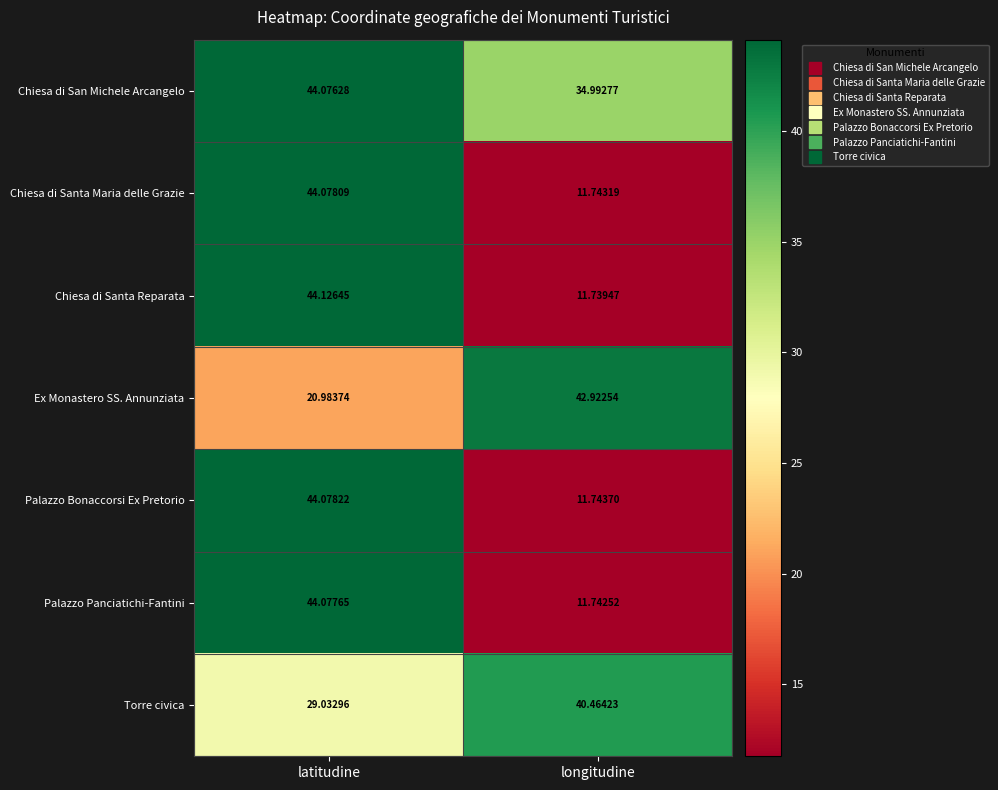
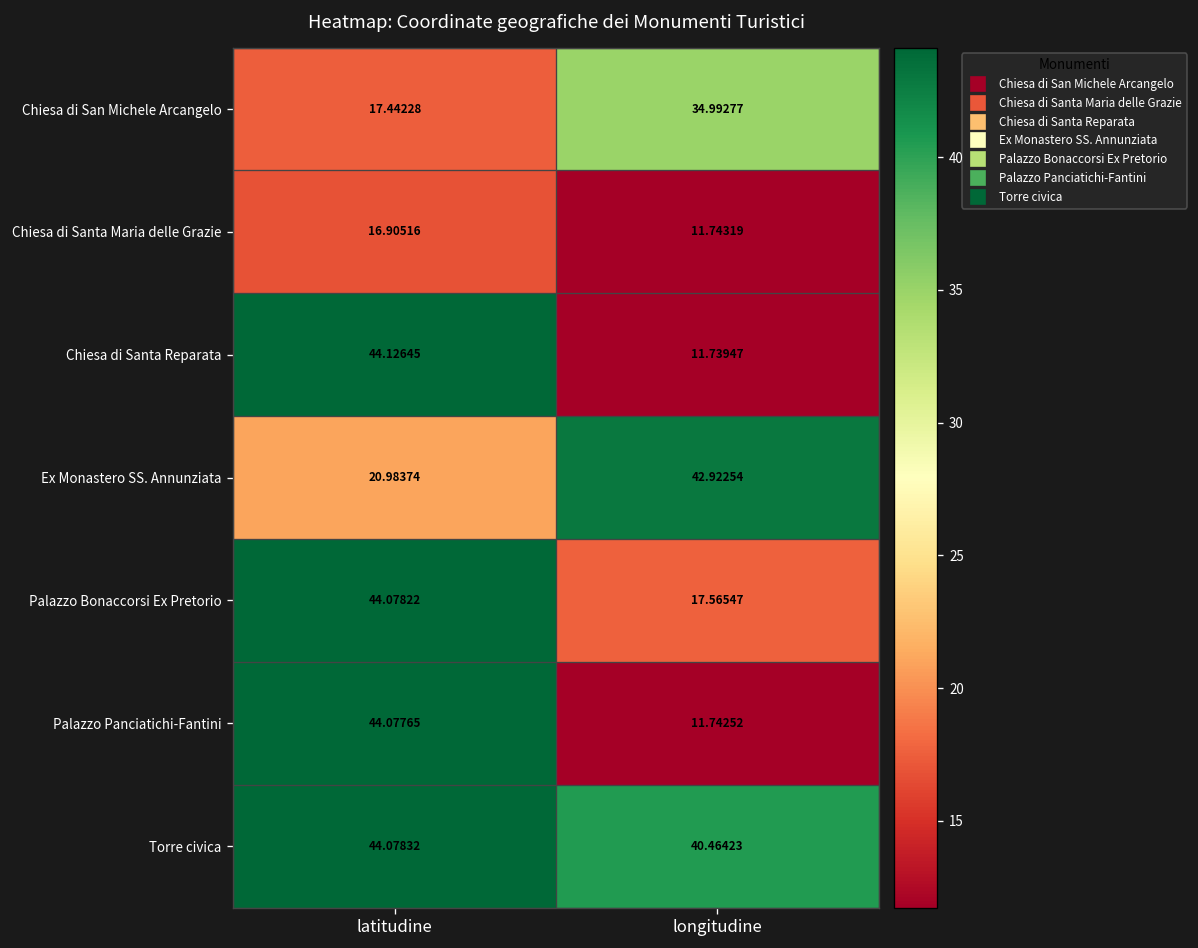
  {
    "Chiesa di San Michele Arcangelo": {
-     "latitudine": 44.07628,
+     "latitudine": 17.44228,
      "longitudine": 34.99277
    },
    "Chiesa di Santa Maria delle Grazie": {
-     "latitudine": 44.07809,
+     "latitudine": 16.90516,
      "longitudine": 11.74319
    },
    "Chiesa di Santa Reparata": {
      "latitudine": 44.12645,
      "longitudine": 11.73947
    },
    "Ex Monastero SS. Annunziata": {
      "latitudine": 20.98374,
      "longitudine": 42.92254
    },
    "Palazzo Bonaccorsi Ex Pretorio": {
      "latitudine": 44.07822,
-     "longitudine": 11.74370
+     "longitudine": 17.56547
    },
    "Palazzo Panciatichi-Fantini": {
      "latitudine": 44.07765,
      "longitudine": 11.74252
    },
    "Torre civica": {
-     "latitudine": 29.03296,
+     "latitudine": 44.07832,
      "longitudine": 40.46423
    }
  }
